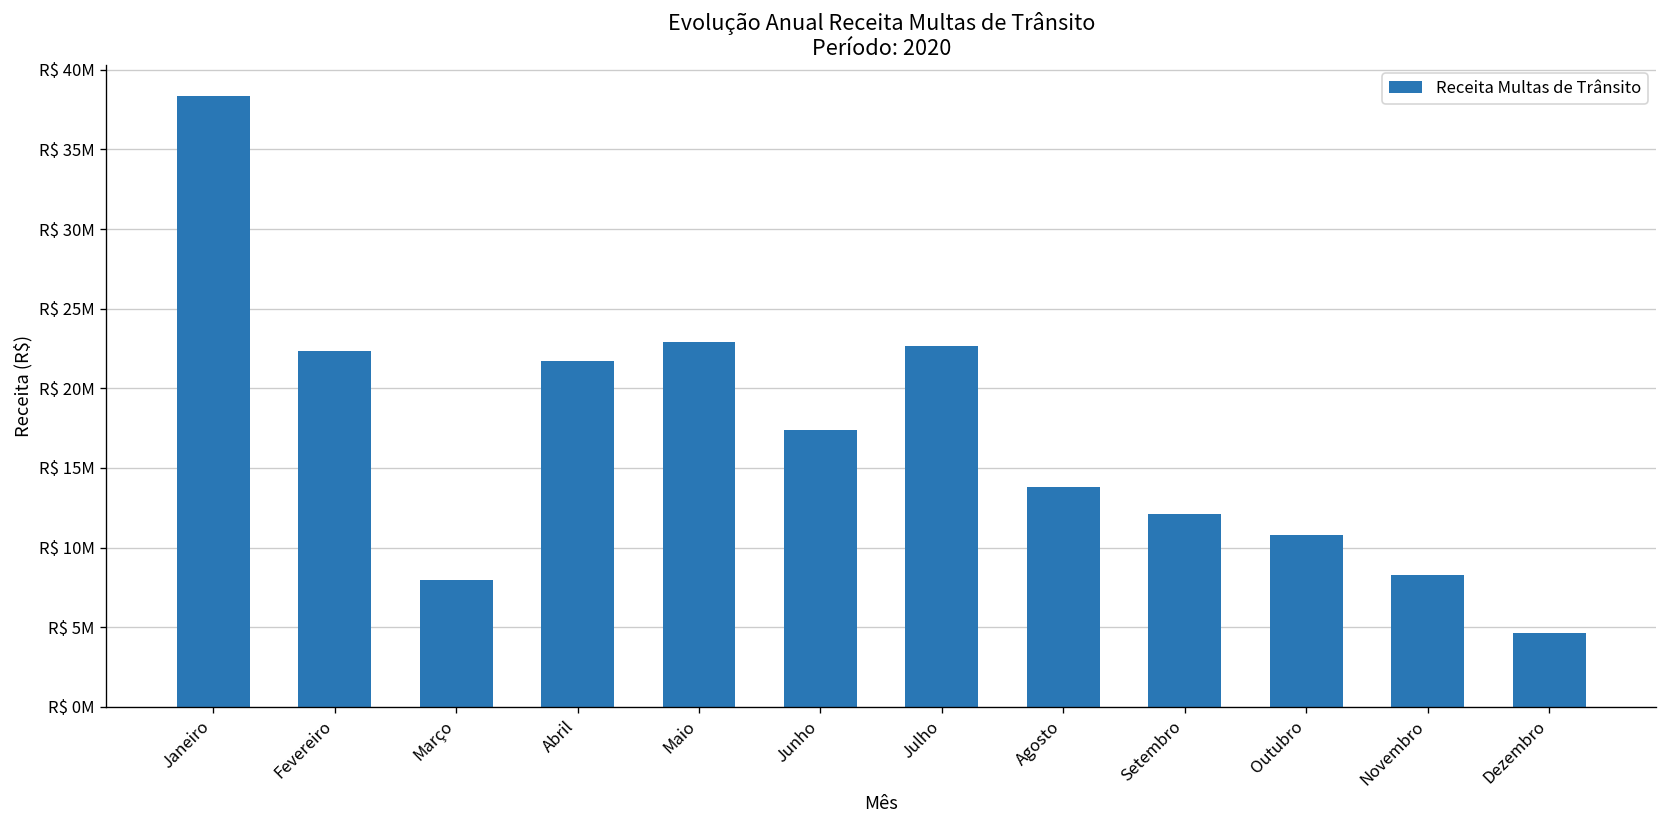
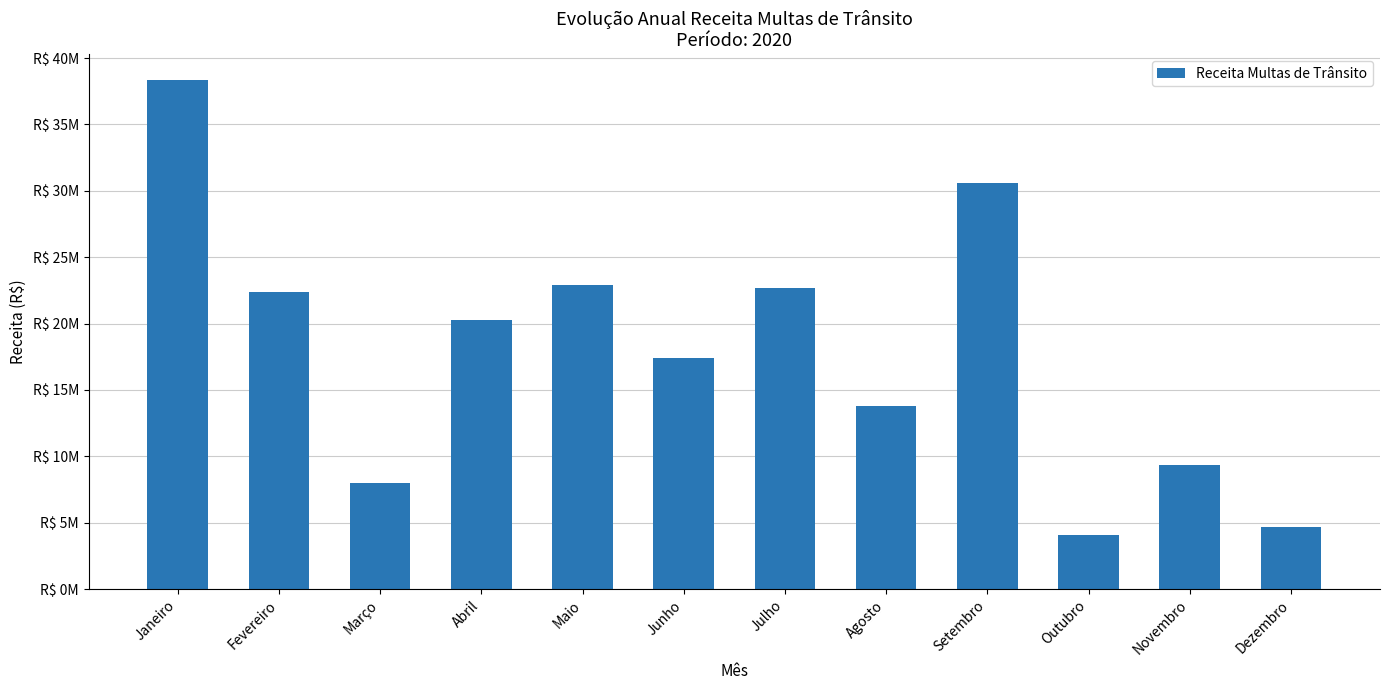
  {
    "Janeiro": "R$ 38400000",
    "Fevereiro": "R$ 22400000",
    "Março": "R$ 8000000",
-   "Abril": "R$ 21700000",
+   "Abril": "R$ 20200000",
    "Maio": "R$ 22900000",
    "Junho": "R$ 17400000",
    "Julho": "R$ 22700000",
    "Agosto": "R$ 13800000",
-   "Setembro": "R$ 12100000",
-   "Outubro": "R$ 10800000",
-   "Novembro": "R$ 8300000",
+   "Setembro": "R$ 30600000",
+   "Outubro": "R$ 4000000",
+   "Novembro": "R$ 9300000",
    "Dezembro": "R$ 4700000"
  }
